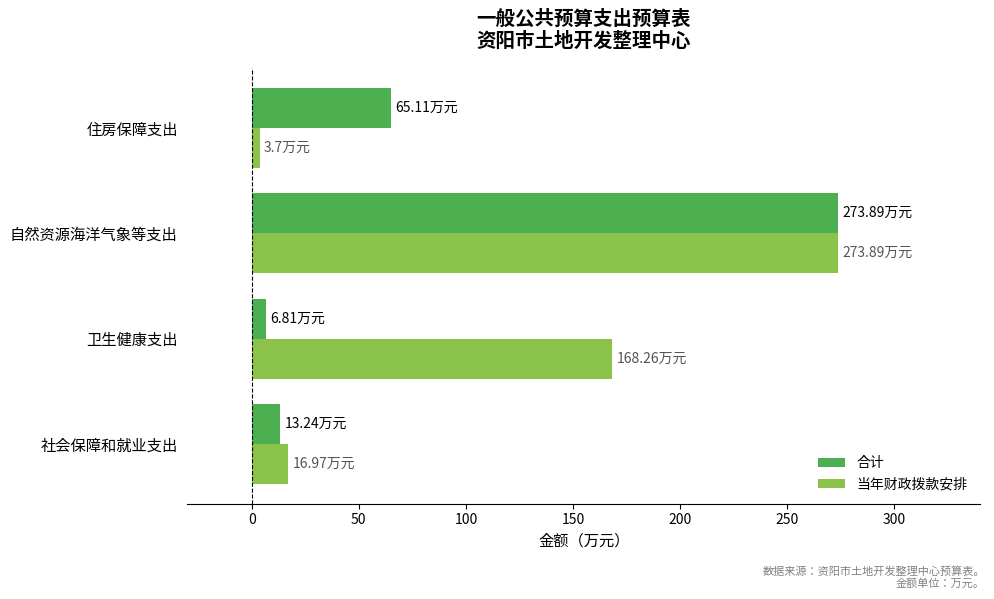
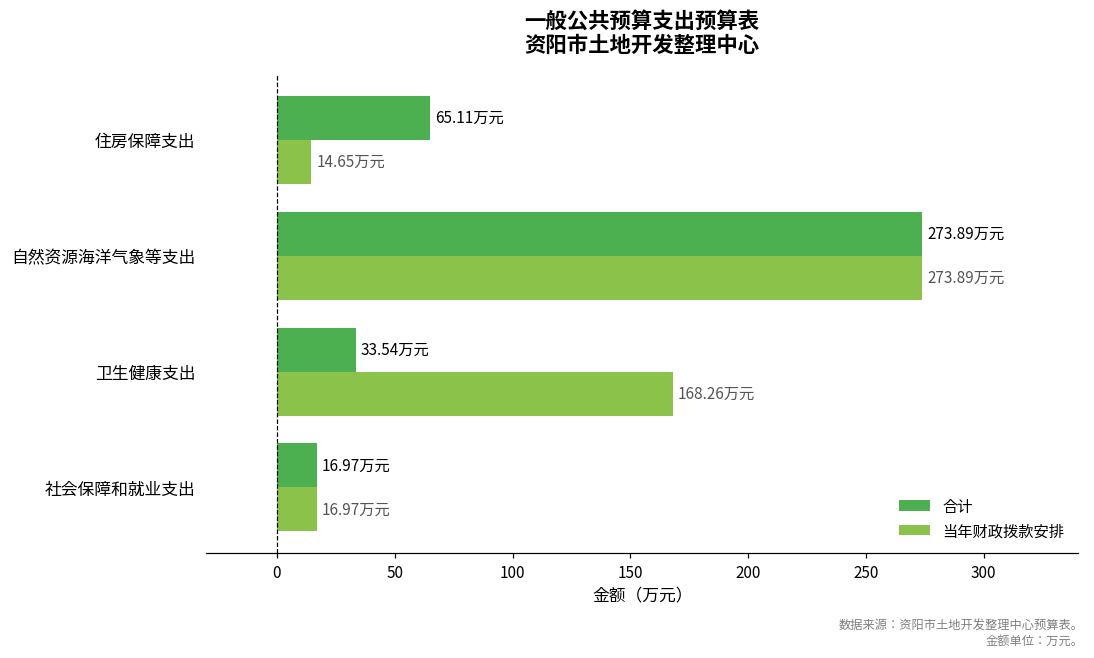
  {
    "合计": {
      "住房保障支出": 65.11,
      "自然资源海洋气象等支出": 273.89,
-     "卫生健康支出": 6.81,
-     "社会保障和就业支出": 13.24
+     "卫生健康支出": 33.54,
+     "社会保障和就业支出": 16.97
    },
    "当年财政拨款安排": {
-     "住房保障支出": 3.7,
+     "住房保障支出": 14.65,
      "自然资源海洋气象等支出": 273.89,
      "卫生健康支出": 168.26,
      "社会保障和就业支出": 16.97
    }
  }
